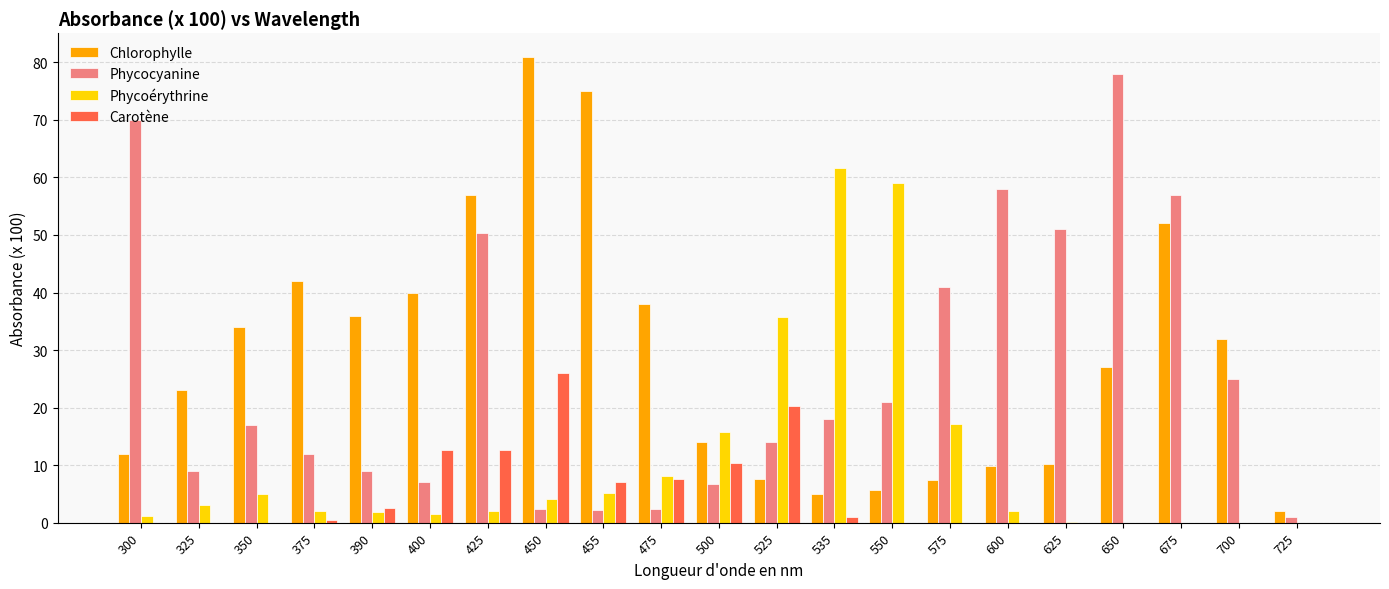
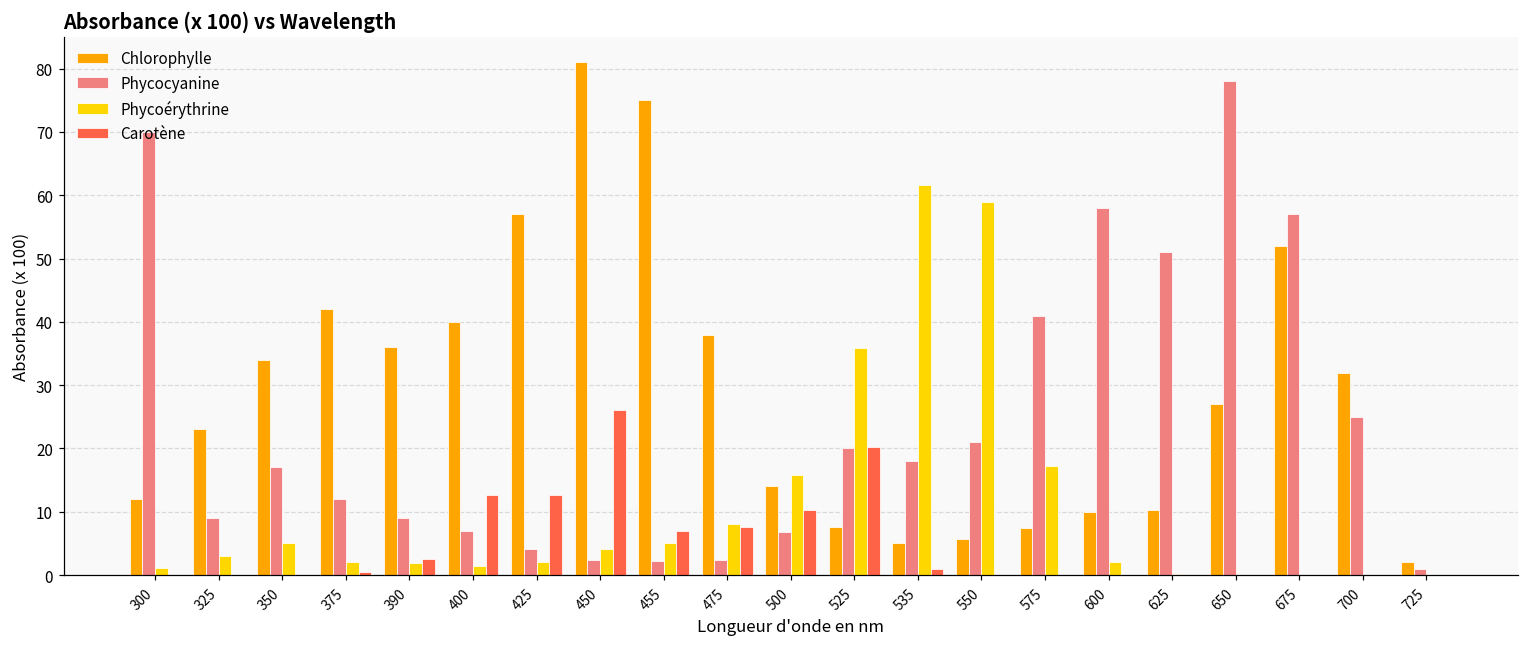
  {
    "Phycocyanine": {
      "300": 70,
      "325": 9,
      "350": 17,
      "375": 12,
      "390": 9,
      "400": 7,
-     "425": 50,
+     "425": 4,
      "450": 2,
      "455": 2,
      "475": 2,
      "500": 7,
-     "525": 14,
+     "525": 20,
      "535": 18,
      "550": 21,
      "575": 41,
      "600": 58,
      "625": 51,
      "650": 78,
      "675": 57,
      "700": 25,
      "725": 1
    },
    "Carotène": {
      "300": 0,
      "325": 0,
      "350": 0,
      "375": 1,
      "390": 3,
      "400": 13,
      "425": 13,
      "450": 26,
      "455": 7,
      "475": 8,
      "500": 10,
      "525": 20,
      "535": 1,
      "550": 0,
      "575": 0,
      "600": 0,
      "625": 0,
      "650": 0,
      "675": 0,
      "700": 0,
      "725": 0
    }
  }
